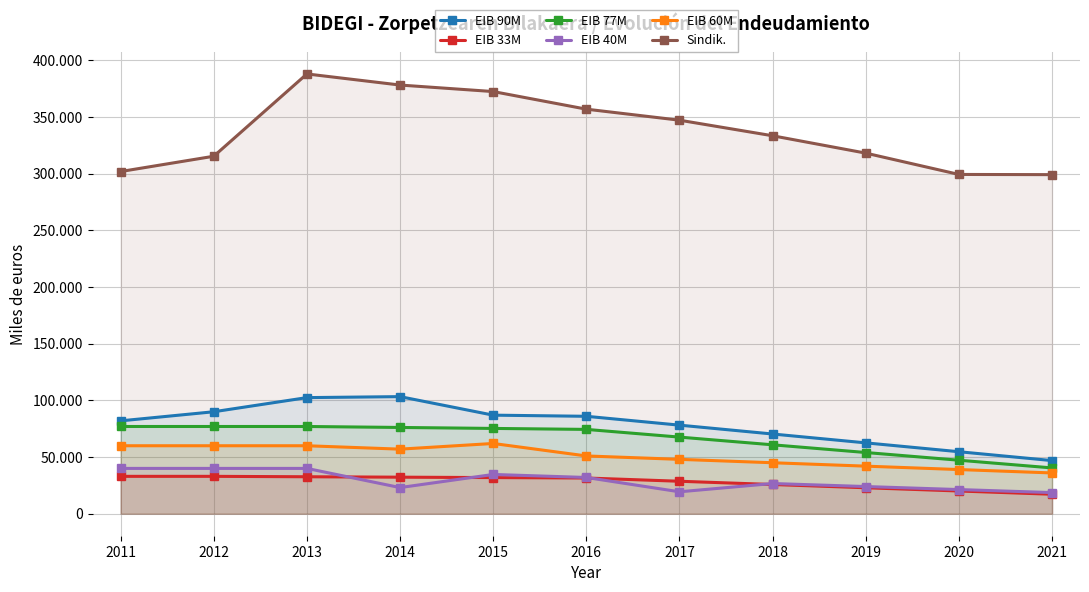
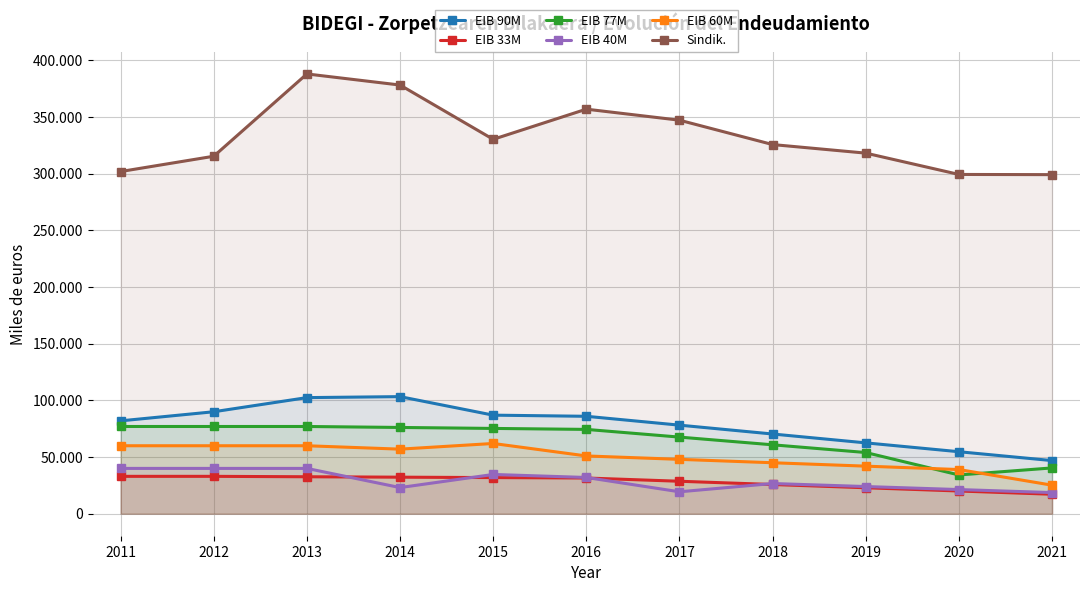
  {
    "EIB 90M": {
      "2011": 82,
      "2012": 90,
      "2013": 102,
      "2014": 103,
      "2015": 87,
      "2016": 86,
      "2017": 78,
      "2018": 70,
      "2019": 63,
      "2020": 55,
      "2021": 47
    },
    "EIB 33M": {
      "2011": 33,
      "2012": 33,
      "2013": 33,
      "2014": 32,
      "2015": 32,
      "2017": 29
    },
    "EIB 77M": {
      "2011": 77,
      "2012": 77,
      "2013": 77,
      "2014": 76,
      "2015": 75,
      "2016": 74,
      "2017": 68,
      "2018": 61,
      "2019": 54,
-     "2020": 47,
+     "2020": 34,
      "2021": 40
    },
    "EIB 40M": {
      "2011": 40,
      "2012": 40,
      "2013": 40,
      "2014": 23,
      "2015": 35,
      "2017": 19
    },
    "EIB 60M": {
      "2011": 60,
      "2012": 60,
      "2013": 60,
      "2014": 57,
      "2015": 62,
      "2016": 51,
      "2017": 48,
      "2018": 45,
      "2019": 42,
      "2020": 39,
-     "2021": 36
+     "2021": 25
    },
    "Sindik.": {
      "2011": 302,
      "2012": 316,
      "2013": 388,
      "2014": 378,
-     "2015": 373,
+     "2015": 330,
      "2016": 357,
      "2017": 347,
-     "2018": 334,
+     "2018": 326,
      "2019": 318,
      "2020": 299,
      "2021": 299
    }
  }
